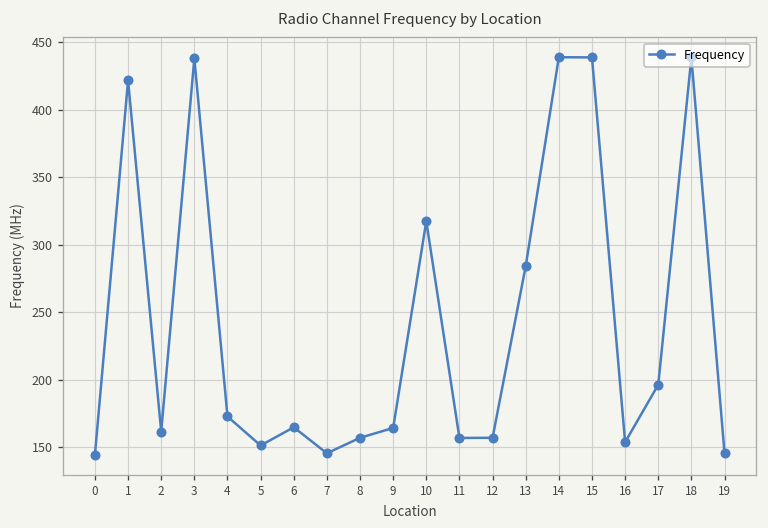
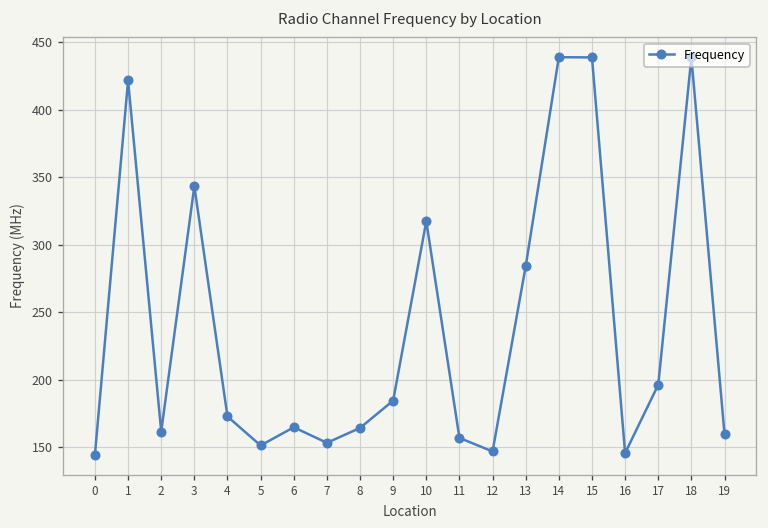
  {
    "0": 145,
    "1": 422,
    "2": 162,
-   "3": 438,
+   "3": 343,
    "4": 173,
    "5": 151,
    "6": 165,
-   "7": 146,
-   "8": 157,
-   "9": 164,
+   "7": 153,
+   "8": 164,
+   "9": 185,
    "10": 318,
    "11": 157,
-   "12": 157,
+   "12": 147,
    "13": 284,
    "14": 439,
    "15": 439,
-   "16": 154,
+   "16": 146,
    "17": 196,
-   "19": 146
+   "19": 160
  }
